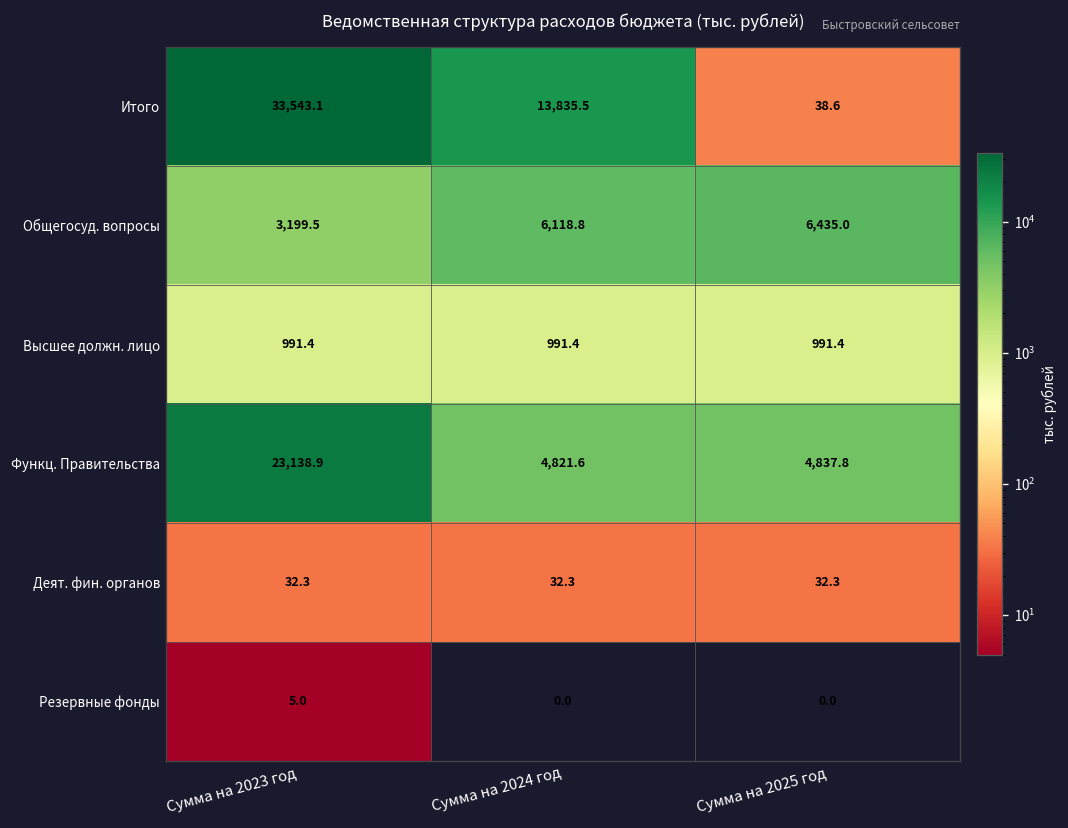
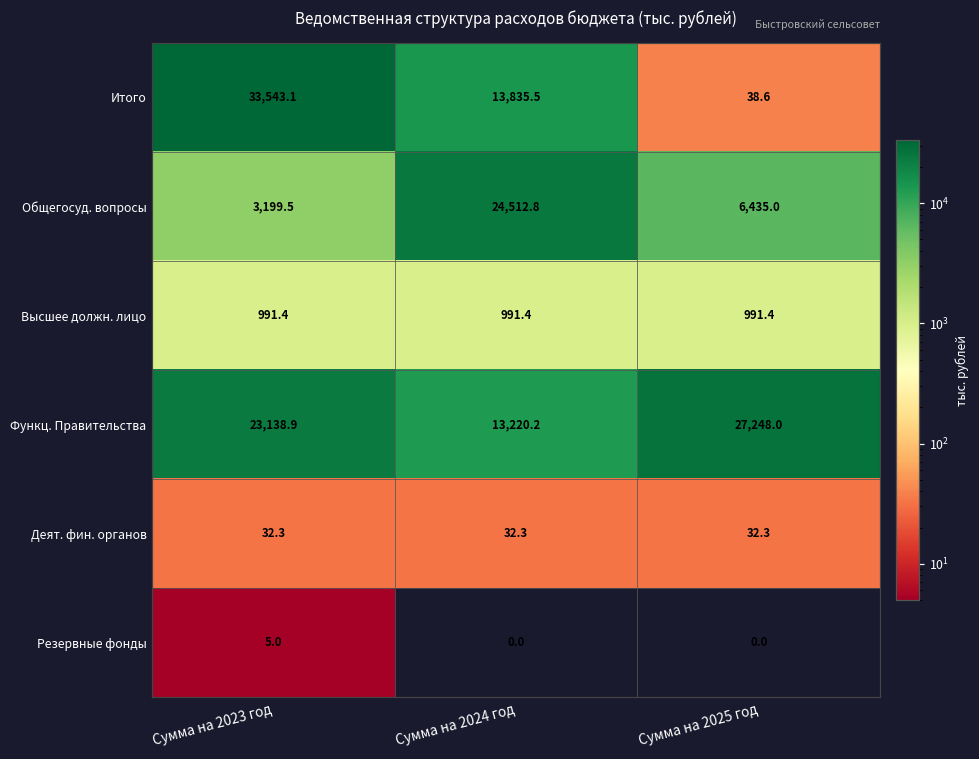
  {
    "Итого": {
      "Сумма на 2023 год": "33,543.1",
      "Сумма на 2024 год": "13,835.5",
      "Сумма на 2025 год": "38.6"
    },
    "Общегосуд. вопросы": {
      "Сумма на 2023 год": "3,199.5",
-     "Сумма на 2024 год": "6,118.8",
+     "Сумма на 2024 год": "24,512.8",
      "Сумма на 2025 год": "6,435.0"
    },
    "Высшее должн. лицо": {
      "Сумма на 2023 год": "991.4",
      "Сумма на 2024 год": "991.4",
      "Сумма на 2025 год": "991.4"
    },
    "Функц. Правительства": {
      "Сумма на 2023 год": "23,138.9",
-     "Сумма на 2024 год": "4,821.6",
-     "Сумма на 2025 год": "4,837.8"
+     "Сумма на 2024 год": "13,220.2",
+     "Сумма на 2025 год": "27,248.0"
    },
    "Деят. фин. органов": {
      "Сумма на 2023 год": "32.3",
      "Сумма на 2024 год": "32.3",
      "Сумма на 2025 год": "32.3"
    },
    "Резервные фонды": {
      "Сумма на 2023 год": "5.0"
    }
  }
